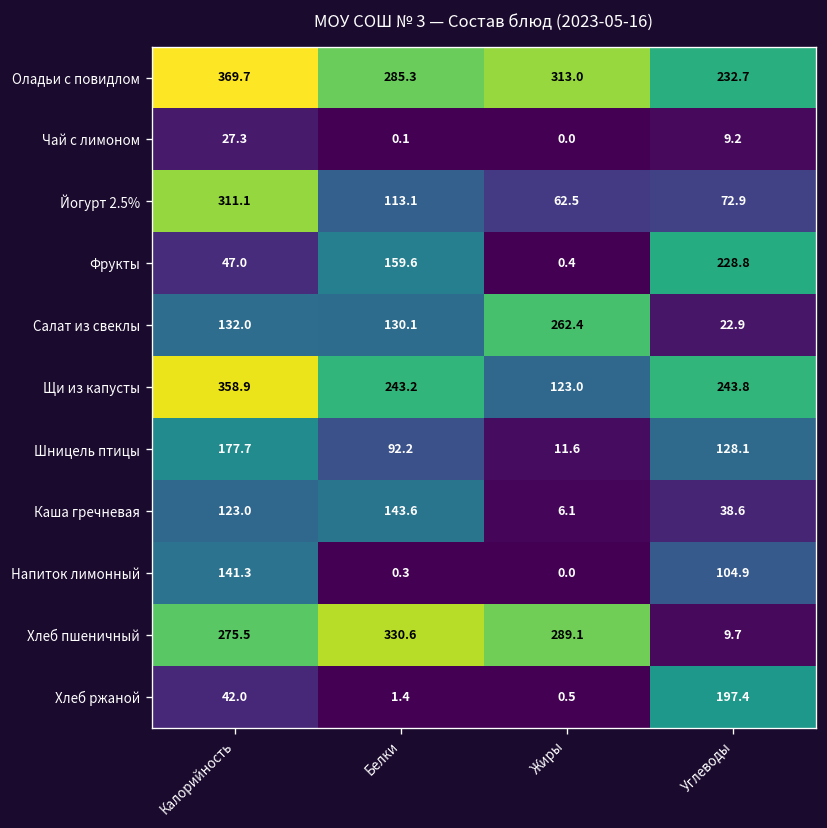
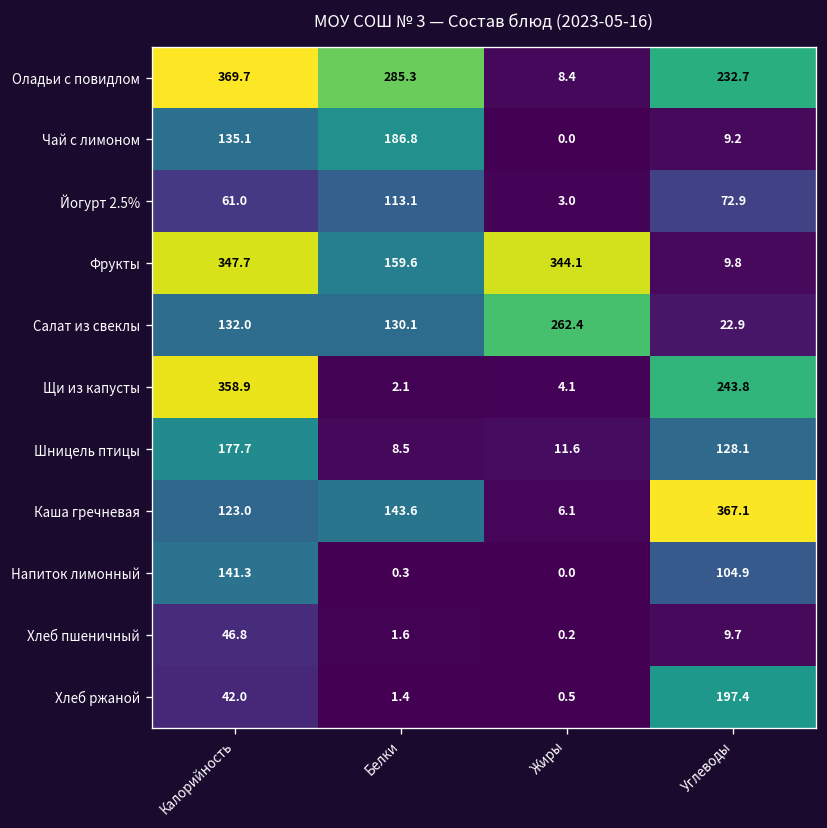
  {
    "Оладьи с повидлом": {
      "Калорийность": 369.7,
      "Белки": 285.3,
-     "Жиры": 313.0,
+     "Жиры": 8.4,
      "Углеводы": 232.7
    },
    "Чай с лимоном": {
-     "Калорийность": 27.3,
-     "Белки": 0.1,
+     "Калорийность": 135.1,
+     "Белки": 186.8,
      "Жиры": 0.0,
      "Углеводы": 9.2
    },
    "Йогурт 2.5%": {
-     "Калорийность": 311.1,
+     "Калорийность": 61.0,
      "Белки": 113.1,
-     "Жиры": 62.5,
+     "Жиры": 3.0,
      "Углеводы": 72.9
    },
    "Фрукты": {
-     "Калорийность": 47.0,
+     "Калорийность": 347.7,
      "Белки": 159.6,
-     "Жиры": 0.4,
-     "Углеводы": 228.8
+     "Жиры": 344.1,
+     "Углеводы": 9.8
    },
    "Салат из свеклы": {
      "Калорийность": 132.0,
      "Белки": 130.1,
      "Жиры": 262.4,
      "Углеводы": 22.9
    },
    "Щи из капусты": {
      "Калорийность": 358.9,
-     "Белки": 243.2,
-     "Жиры": 123.0,
+     "Белки": 2.1,
+     "Жиры": 4.1,
      "Углеводы": 243.8
    },
    "Шницель птицы": {
      "Калорийность": 177.7,
-     "Белки": 92.2,
+     "Белки": 8.5,
      "Жиры": 11.6,
      "Углеводы": 128.1
    },
    "Каша гречневая": {
      "Калорийность": 123.0,
      "Белки": 143.6,
      "Жиры": 6.1,
-     "Углеводы": 38.6
+     "Углеводы": 367.1
    },
    "Напиток лимонный": {
      "Калорийность": 141.3,
      "Белки": 0.3,
      "Жиры": 0.0,
      "Углеводы": 104.9
    },
    "Хлеб пшеничный": {
-     "Калорийность": 275.5,
-     "Белки": 330.6,
-     "Жиры": 289.1,
+     "Калорийность": 46.8,
+     "Белки": 1.6,
+     "Жиры": 0.2,
      "Углеводы": 9.7
    },
    "Хлеб ржаной": {
      "Калорийность": 42.0,
      "Белки": 1.4,
      "Жиры": 0.5,
      "Углеводы": 197.4
    }
  }
